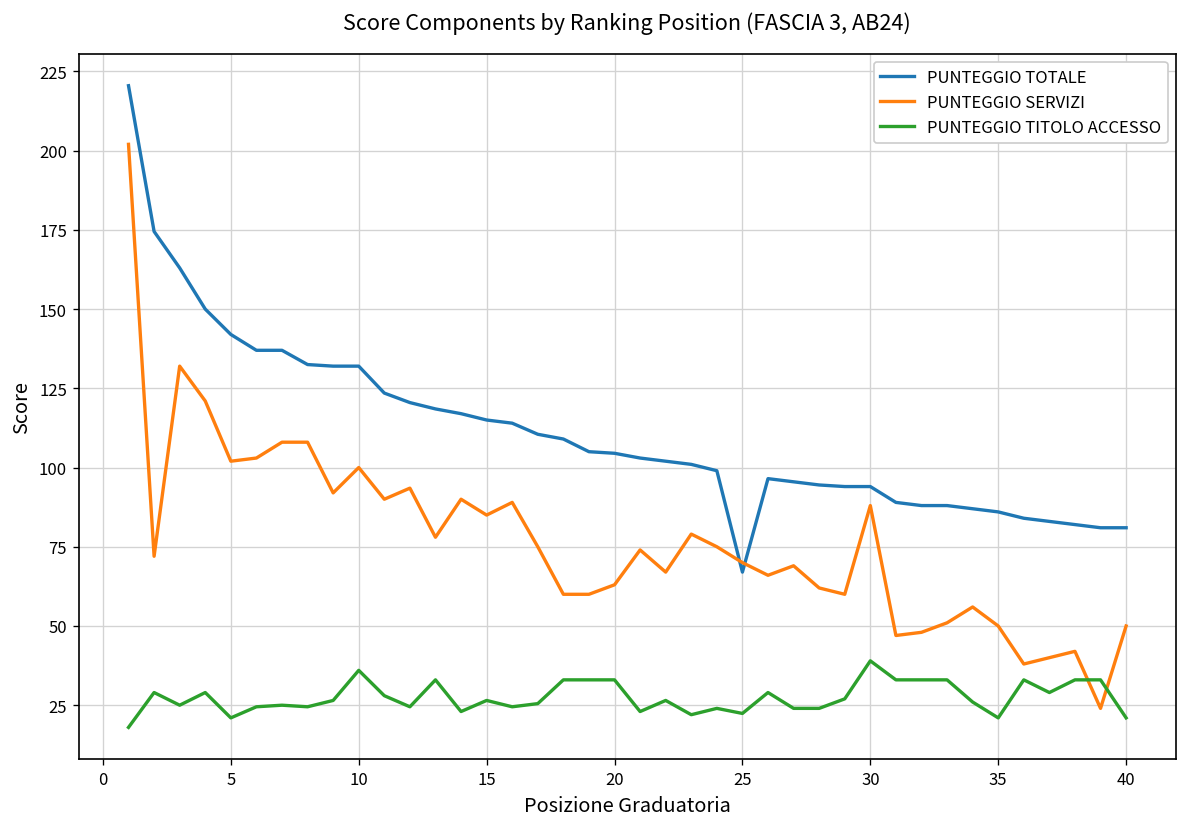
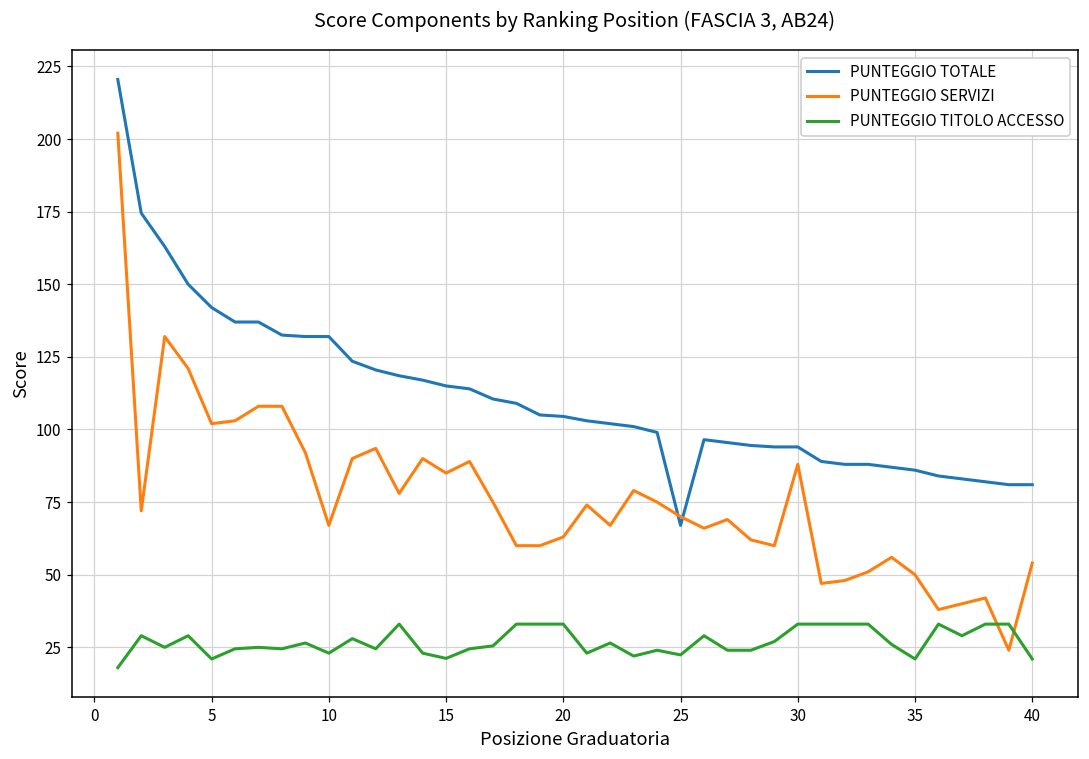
  {
    "PUNTEGGIO TOTALE": {
      "5": 142,
      "10": 132,
      "15": 115,
      "20": 105,
      "25": 67,
      "30": 94,
      "35": 86,
      "40": 81
    },
    "PUNTEGGIO SERVIZI": {
      "5": 102,
-     "10": 100,
+     "10": 67,
      "15": 85,
      "20": 63,
      "25": 70,
      "30": 88,
      "35": 50,
-     "40": 50
+     "40": 54
    },
    "PUNTEGGIO TITOLO ACCESSO": {
      "5": 21,
-     "10": 36,
-     "15": 27,
+     "10": 23,
+     "15": 21,
      "20": 33,
      "25": 22,
-     "30": 39,
+     "30": 33,
      "35": 21,
      "40": 21
    }
  }
